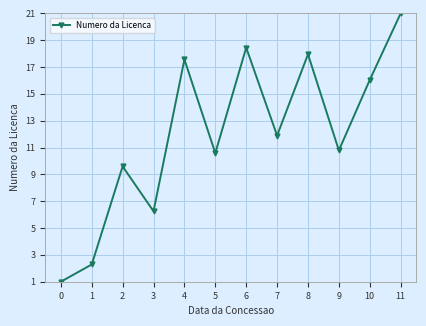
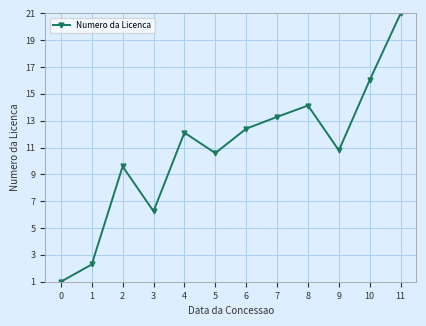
  {
    "0": 1.0,
    "1": 2.3,
    "2": 9.6,
    "3": 6.3,
-   "4": 17.6,
+   "4": 12.1,
    "5": 10.6,
-   "6": 18.4,
-   "7": 11.9,
-   "8": 18.0,
+   "6": 12.4,
+   "7": 13.3,
+   "8": 14.1,
    "9": 10.8,
    "10": 16.0,
    "11": 21.0
  }
